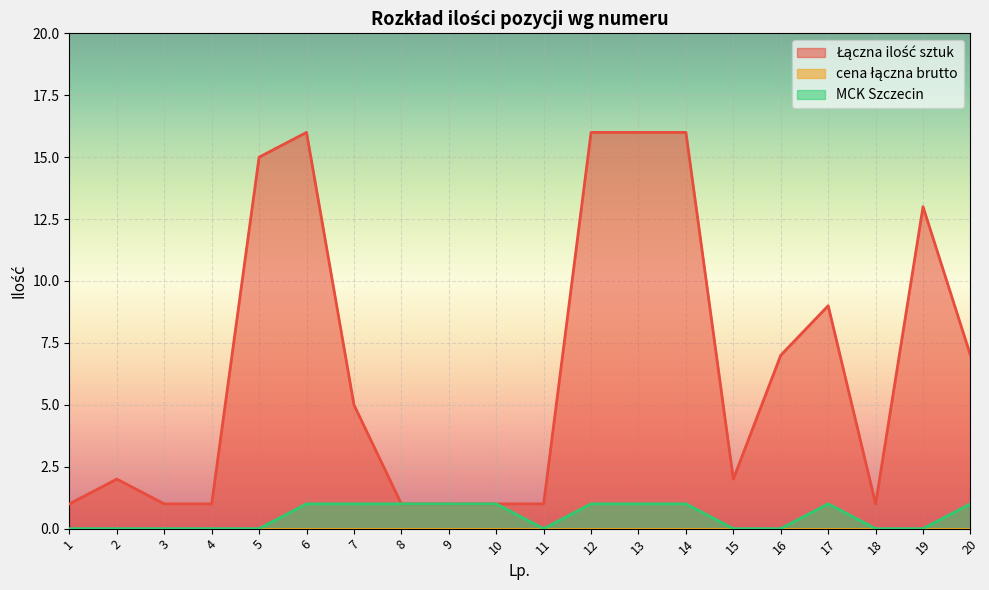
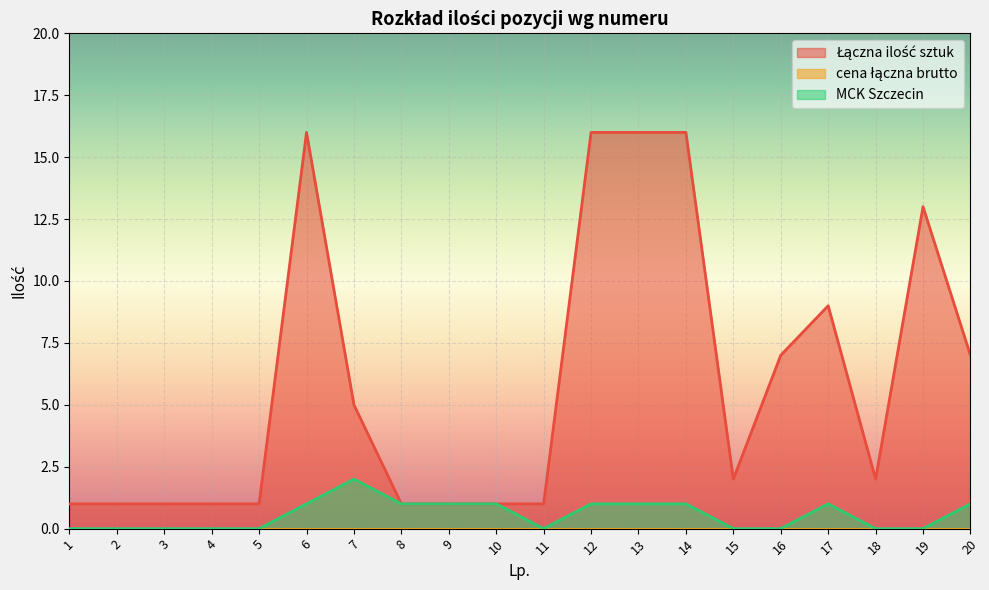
  {
    "Łączna ilość sztuk": {
      "1": 1,
-     "2": 2,
+     "2": 1,
      "3": 1,
      "4": 1,
-     "5": 15,
+     "5": 1,
      "6": 16,
      "7": 5,
      "11": 1,
      "12": 16,
      "13": 16,
      "14": 16,
      "15": 2,
      "16": 7,
      "17": 9,
-     "18": 1,
+     "18": 2,
      "19": 13,
      "20": 7
    },
    "cena łączna brutto": {
      "6": 0,
      "7": 0,
      "8": 0,
      "9": 0,
      "10": 0,
      "12": 0,
      "13": 0,
      "14": 0,
      "17": 0,
      "20": 0
    },
    "MCK Szczecin": {
      "6": 1,
-     "7": 1,
+     "7": 2,
      "12": 1,
      "13": 1,
      "14": 1,
      "17": 1,
      "20": 1
    }
  }
